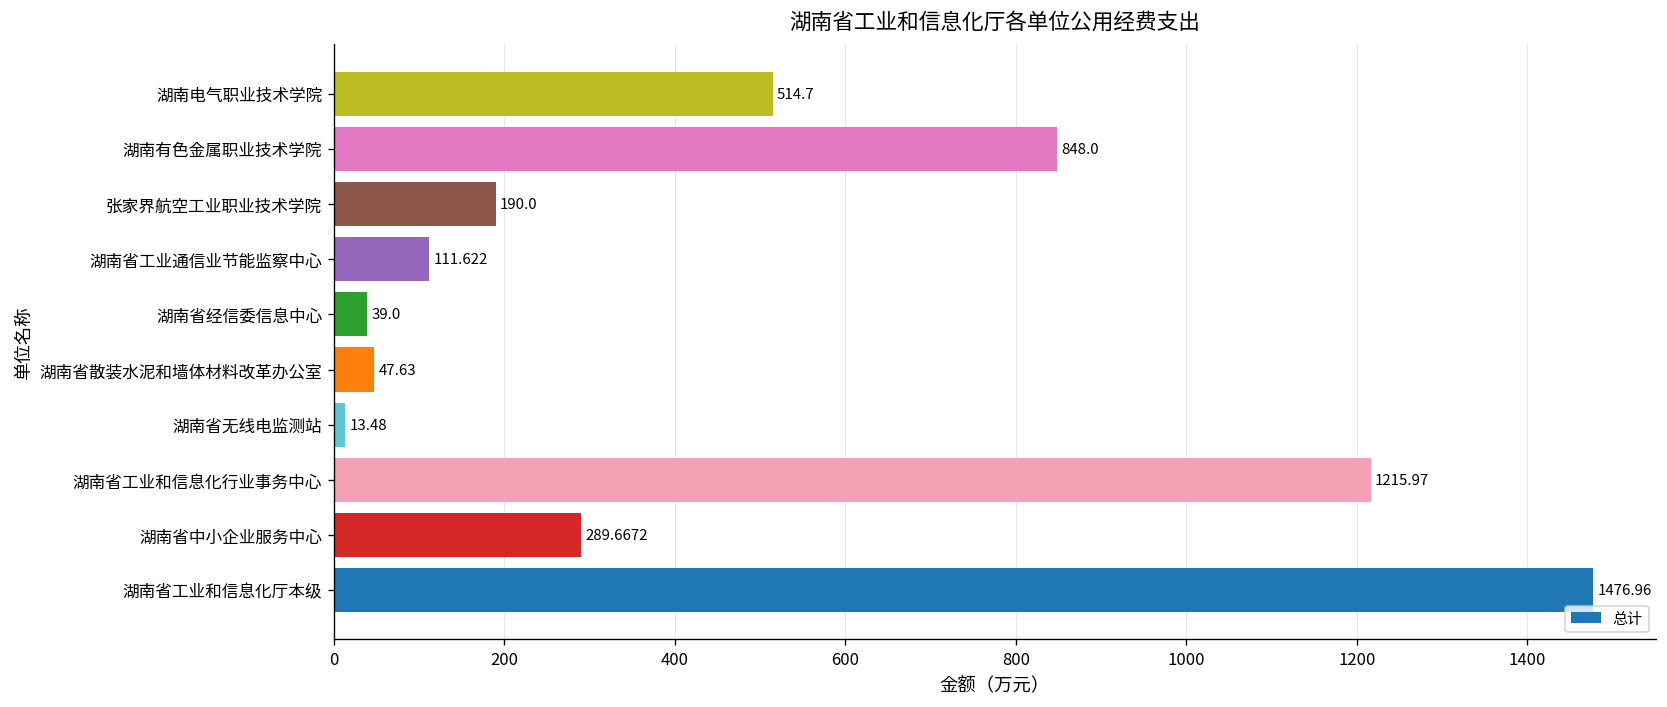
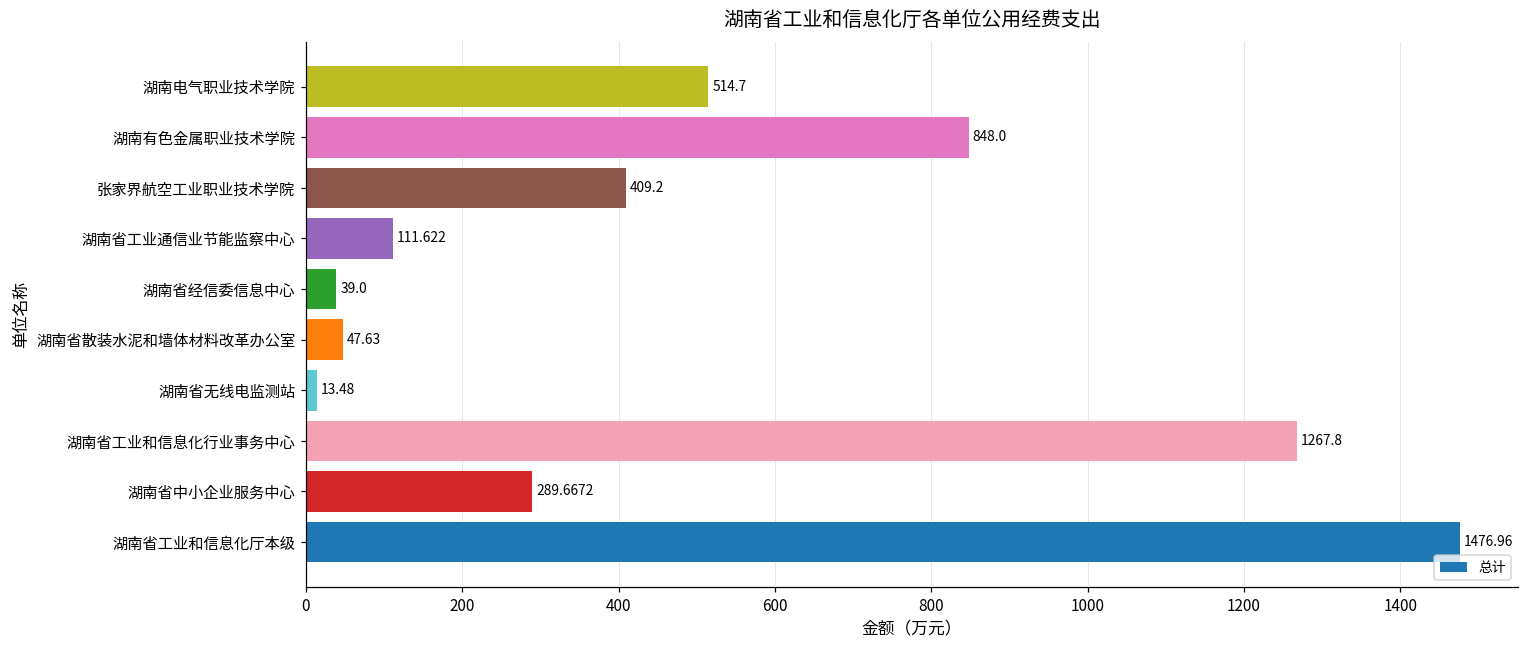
  {
    "湖南电气职业技术学院": 514.7,
    "湖南有色金属职业技术学院": 848.0,
-   "张家界航空工业职业技术学院": 190.0,
+   "张家界航空工业职业技术学院": 409.2,
    "湖南省工业通信业节能监察中心": 111.622,
    "湖南省经信委信息中心": 39.0,
    "湖南省散装水泥和墙体材料改革办公室": 47.63,
    "湖南省无线电监测站": 13.48,
-   "湖南省工业和信息化行业事务中心": 1215.97,
+   "湖南省工业和信息化行业事务中心": 1267.8,
    "湖南省中小企业服务中心": 289.6672,
    "湖南省工业和信息化厅本级": 1476.96
  }
